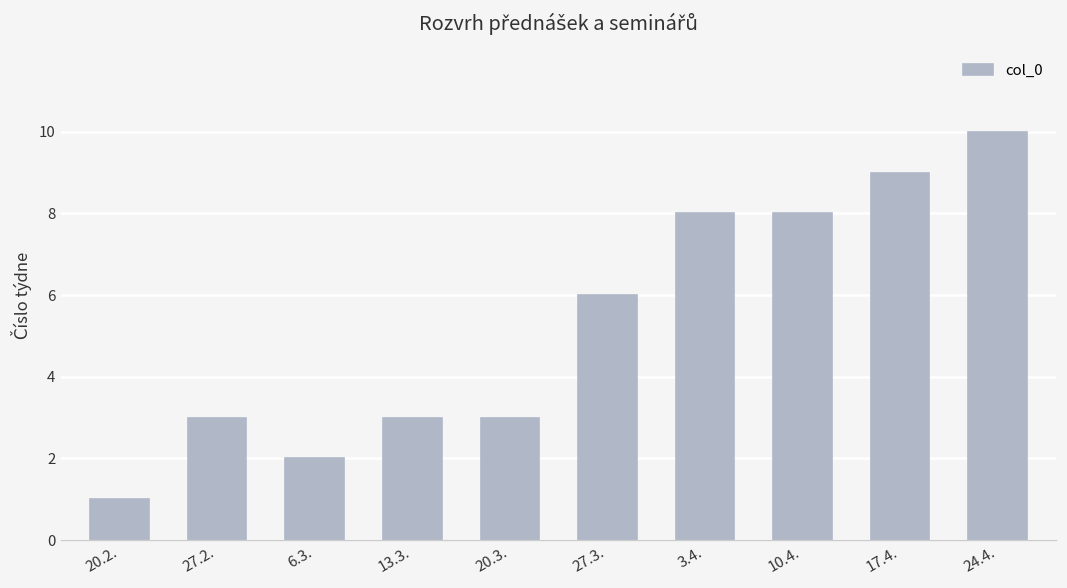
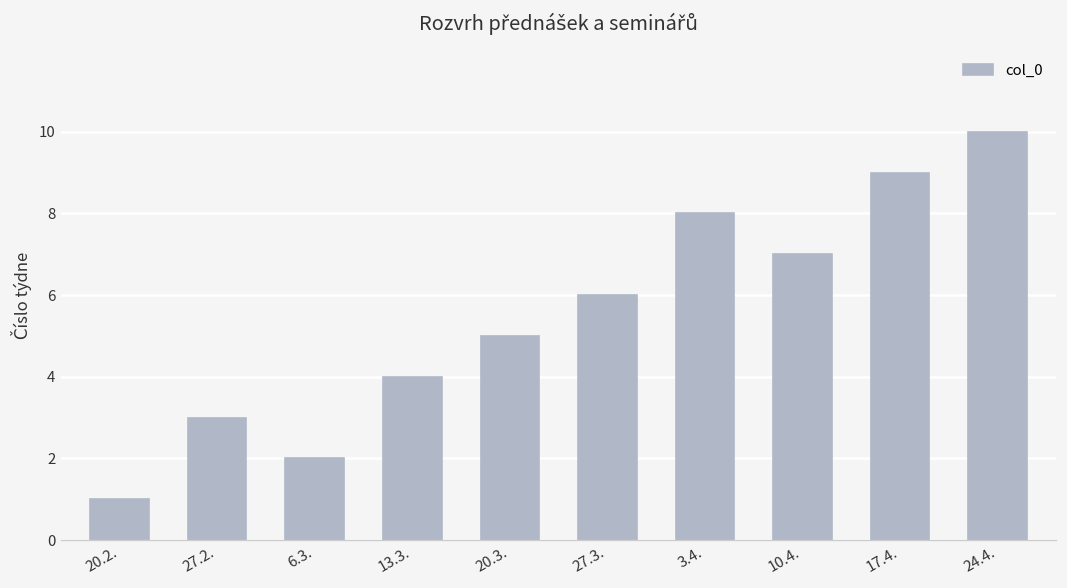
  {
    "20.2.": 1,
    "27.2.": 3,
    "6.3.": 2,
-   "13.3.": 3,
-   "20.3.": 3,
+   "13.3.": 4,
+   "20.3.": 5,
    "27.3.": 6,
    "3.4.": 8,
-   "10.4.": 8,
+   "10.4.": 7,
    "17.4.": 9,
    "24.4.": 10
  }
